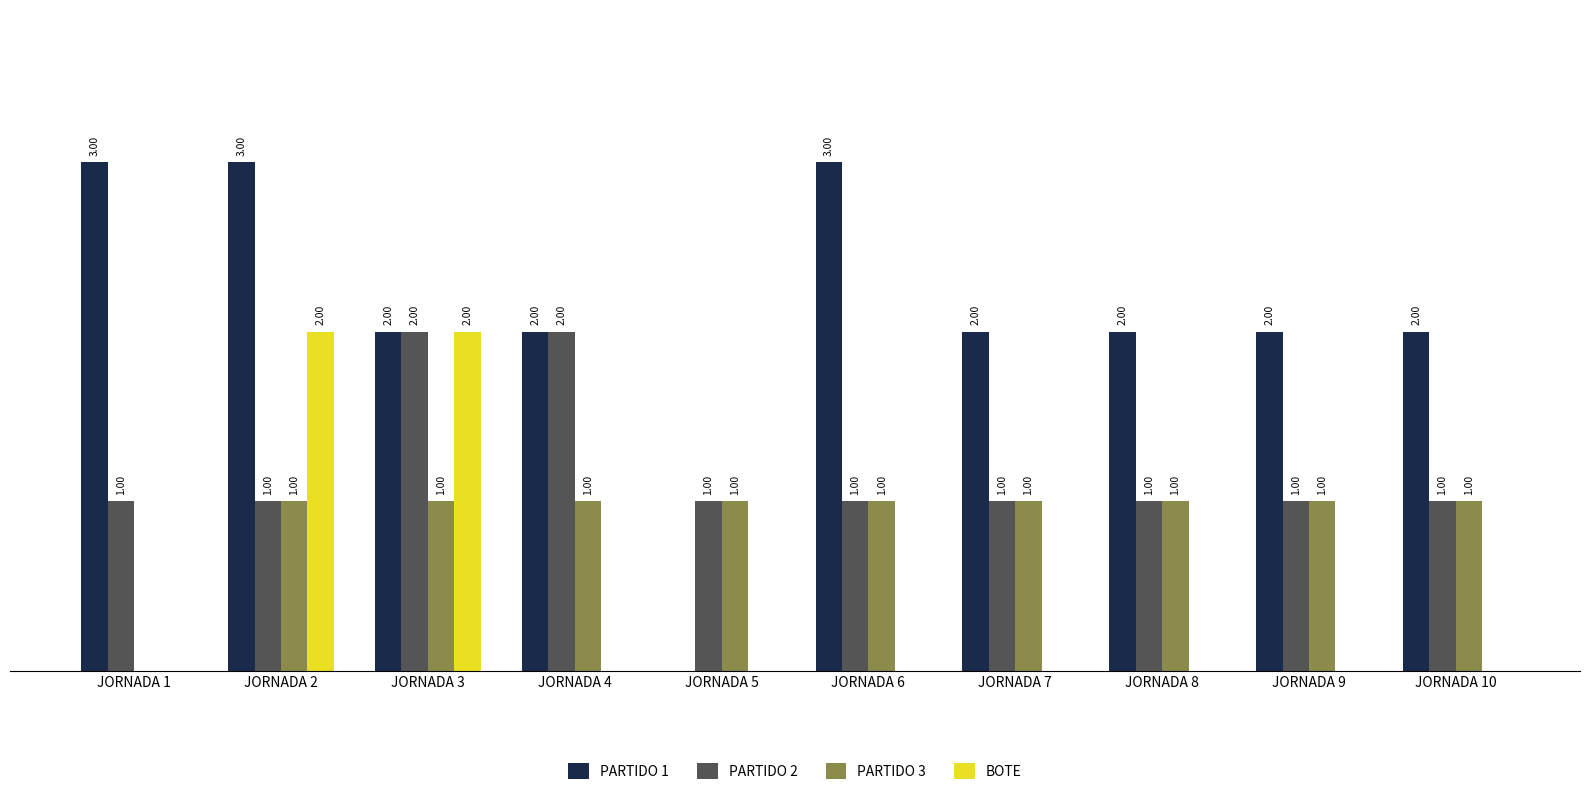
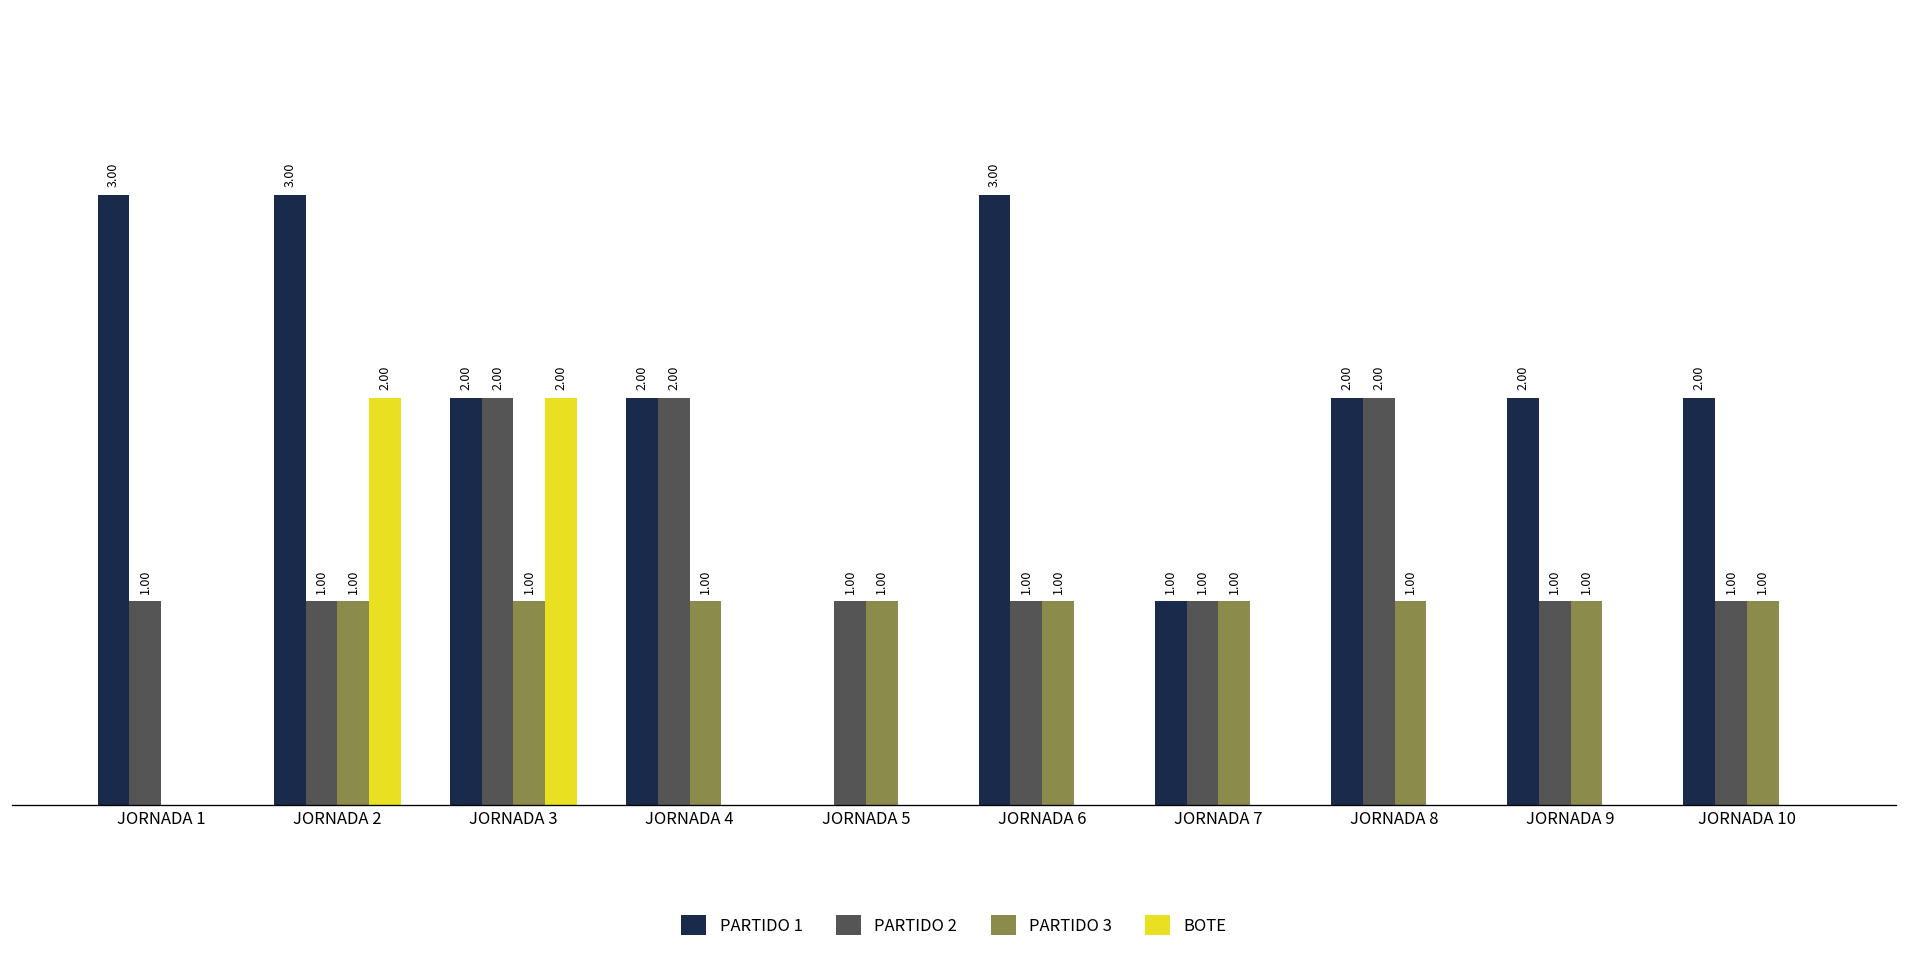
  {
    "PARTIDO 1": {
      "JORNADA 1": 3.00,
      "JORNADA 2": 3.00,
      "JORNADA 3": 2.00,
      "JORNADA 4": 2.00,
      "JORNADA 6": 3.00,
-     "JORNADA 7": 2.00,
+     "JORNADA 7": 1.00,
      "JORNADA 8": 2.00,
      "JORNADA 9": 2.00,
      "JORNADA 10": 2.00
    },
    "PARTIDO 2": {
      "JORNADA 1": 1.00,
      "JORNADA 2": 1.00,
      "JORNADA 3": 2.00,
      "JORNADA 4": 2.00,
      "JORNADA 5": 1.00,
      "JORNADA 6": 1.00,
      "JORNADA 7": 1.00,
-     "JORNADA 8": 1.00,
+     "JORNADA 8": 2.00,
      "JORNADA 9": 1.00,
      "JORNADA 10": 1.00
    },
    "PARTIDO 3": {
      "JORNADA 2": 1.00,
      "JORNADA 3": 1.00,
      "JORNADA 4": 1.00,
      "JORNADA 5": 1.00,
      "JORNADA 6": 1.00,
      "JORNADA 7": 1.00,
      "JORNADA 8": 1.00,
      "JORNADA 9": 1.00,
      "JORNADA 10": 1.00
    },
    "BOTE": {
      "JORNADA 2": 2.00,
      "JORNADA 3": 2.00
    }
  }
